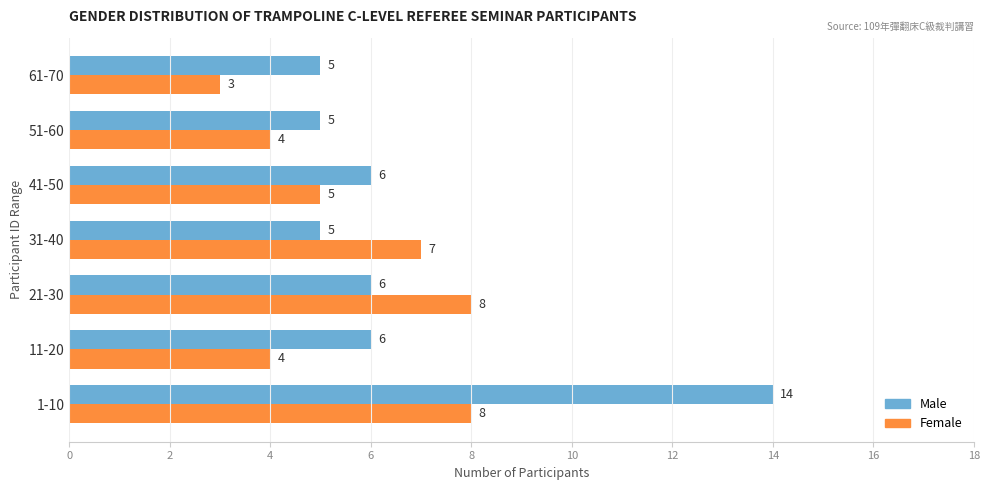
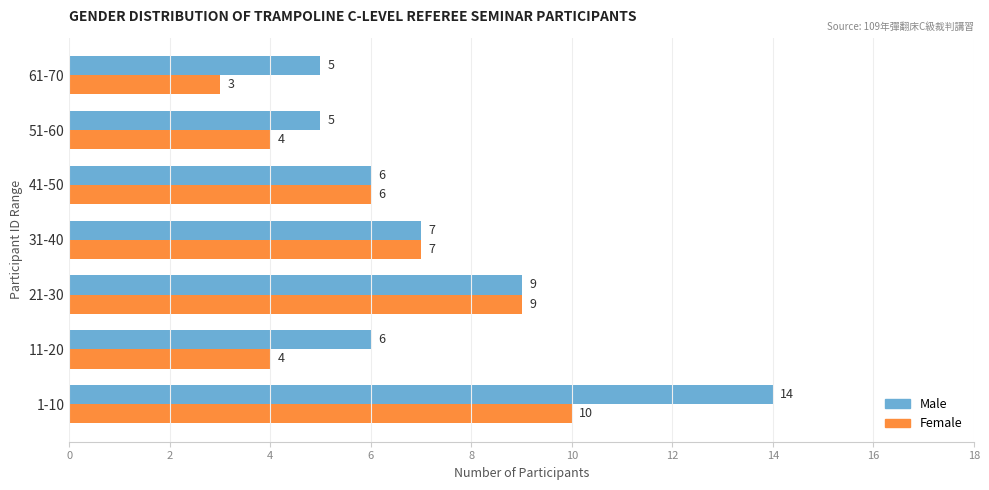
  {
    "Male": {
      "61-70": 5,
      "51-60": 5,
      "41-50": 6,
-     "31-40": 5,
-     "21-30": 6,
+     "31-40": 7,
+     "21-30": 9,
      "11-20": 6,
      "1-10": 14
    },
    "Female": {
      "61-70": 3,
      "51-60": 4,
-     "41-50": 5,
+     "41-50": 6,
      "31-40": 7,
-     "21-30": 8,
+     "21-30": 9,
      "11-20": 4,
-     "1-10": 8
+     "1-10": 10
    }
  }
